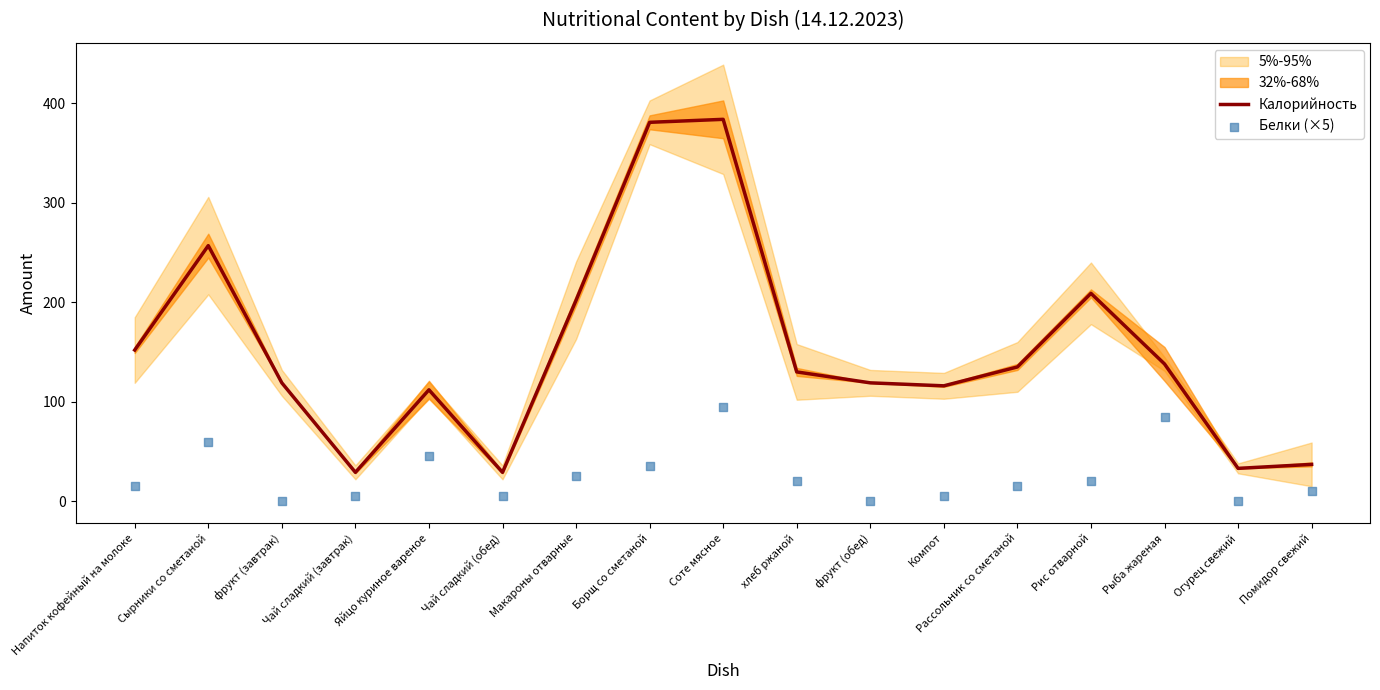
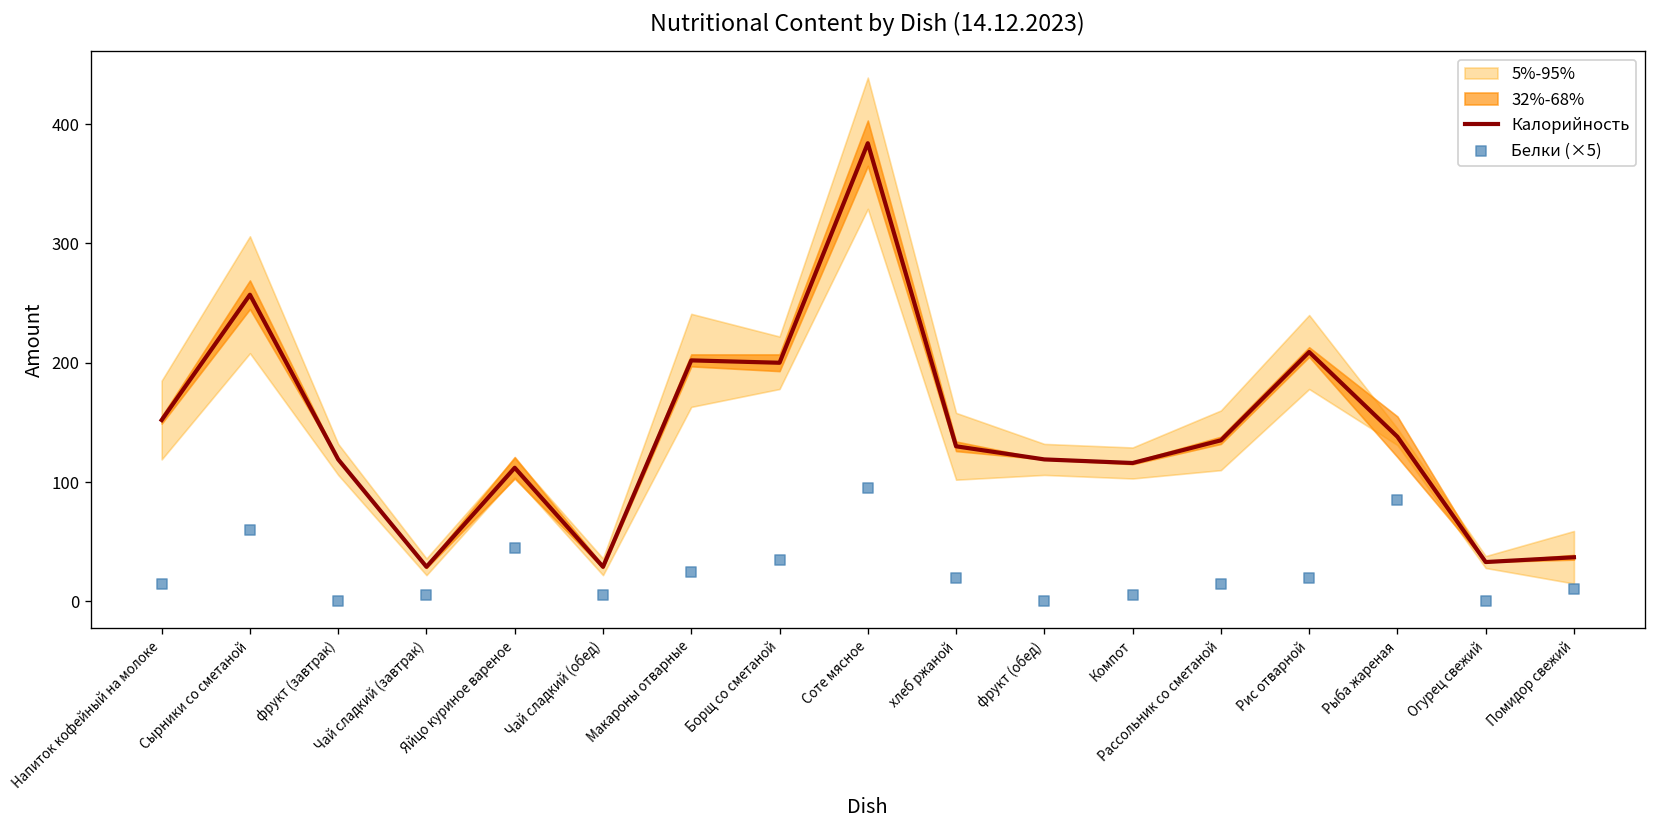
  {
    "Калорийность": {
      "Напиток кофейный на молоке": 150,
      "Сырники со сметаной": 260,
      "Яйцо куриное вареное": 110,
      "Макароны отварные": 200,
-     "Борщ со сметаной": 380,
+     "Борщ со сметаной": 200,
      "Соте мясное": 380,
      "хлеб ржаной": 130,
      "Рассольник со сметаной": 140,
      "Рис отварной": 210,
      "Рыба жареная": 140
    }
  }
